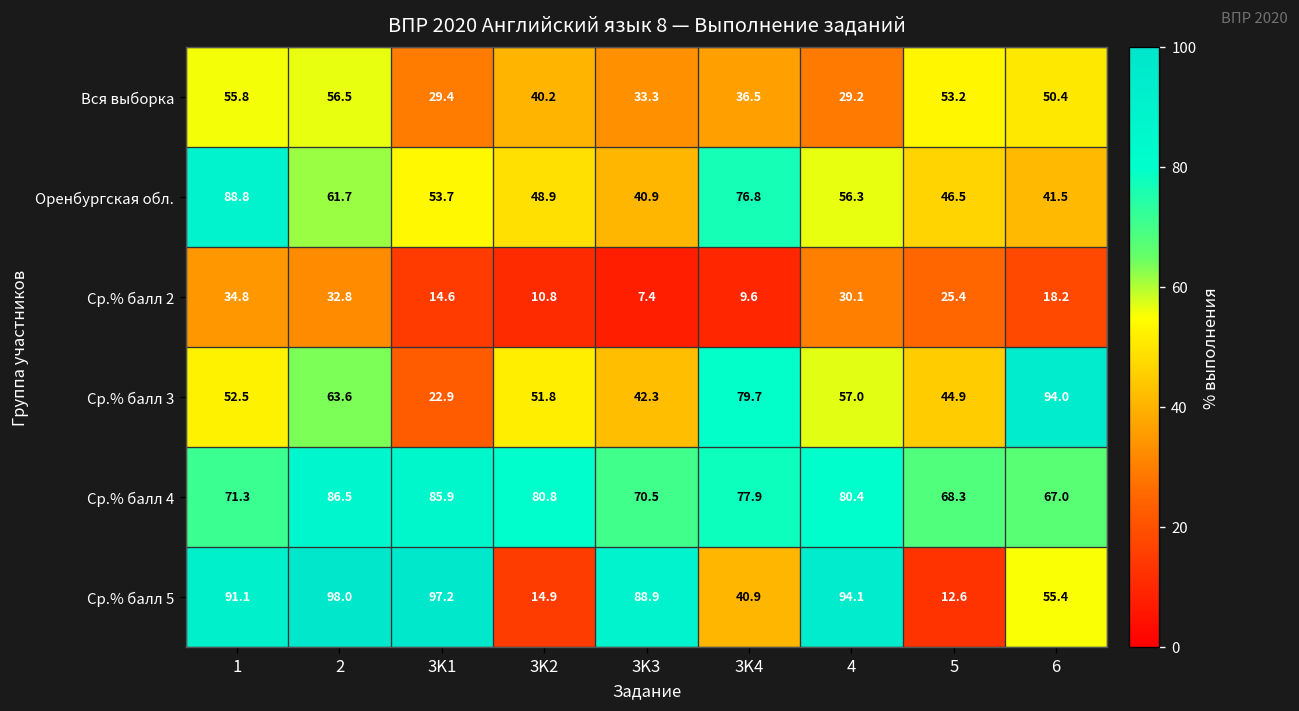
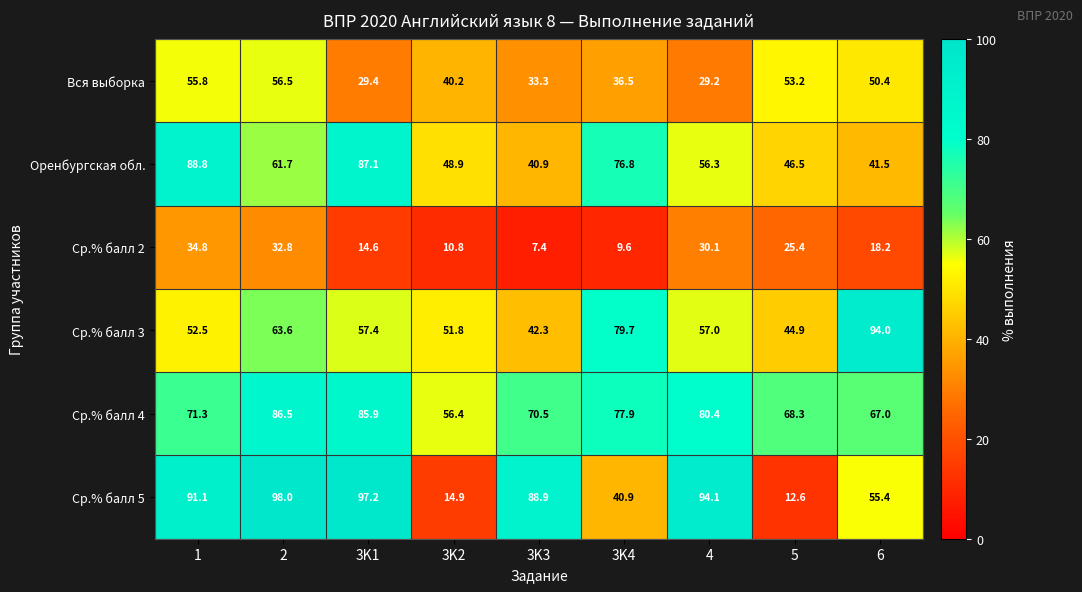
  {
    "Вся выборка": {
      "1": 55.8,
      "2": 56.5,
      "3K1": 29.4,
      "3K2": 40.2,
      "3K3": 33.3,
      "3K4": 36.5,
      "4": 29.2,
      "5": 53.2,
      "6": 50.4
    },
    "Оренбургская обл.": {
      "1": 88.8,
      "2": 61.7,
-     "3K1": 53.7,
+     "3K1": 87.1,
      "3K2": 48.9,
      "3K3": 40.9,
      "3K4": 76.8,
      "4": 56.3,
      "5": 46.5,
      "6": 41.5
    },
    "Ср.% балл 2": {
      "1": 34.8,
      "2": 32.8,
      "3K1": 14.6,
      "3K2": 10.8,
      "3K3": 7.4,
      "3K4": 9.6,
      "4": 30.1,
      "5": 25.4,
      "6": 18.2
    },
    "Ср.% балл 3": {
      "1": 52.5,
      "2": 63.6,
-     "3K1": 22.9,
+     "3K1": 57.4,
      "3K2": 51.8,
      "3K3": 42.3,
      "3K4": 79.7,
      "4": 57.0,
      "5": 44.9,
      "6": 94.0
    },
    "Ср.% балл 4": {
      "1": 71.3,
      "2": 86.5,
      "3K1": 85.9,
-     "3K2": 80.8,
+     "3K2": 56.4,
      "3K3": 70.5,
      "3K4": 77.9,
      "4": 80.4,
      "5": 68.3,
      "6": 67.0
    },
    "Ср.% балл 5": {
      "1": 91.1,
      "2": 98.0,
      "3K1": 97.2,
      "3K2": 14.9,
      "3K3": 88.9,
      "3K4": 40.9,
      "4": 94.1,
      "5": 12.6,
      "6": 55.4
    }
  }
